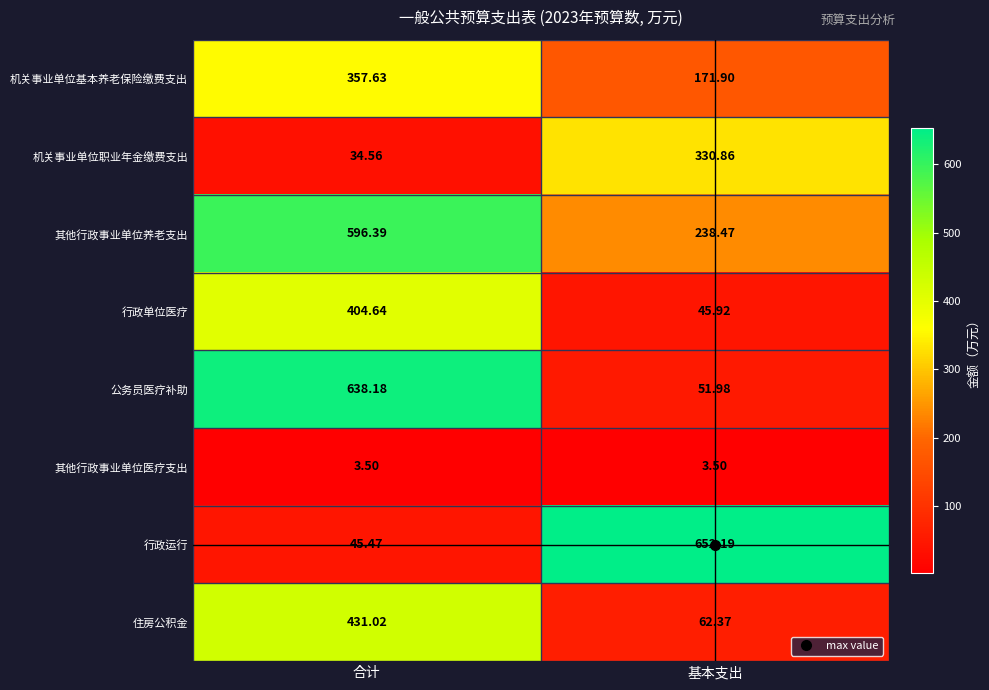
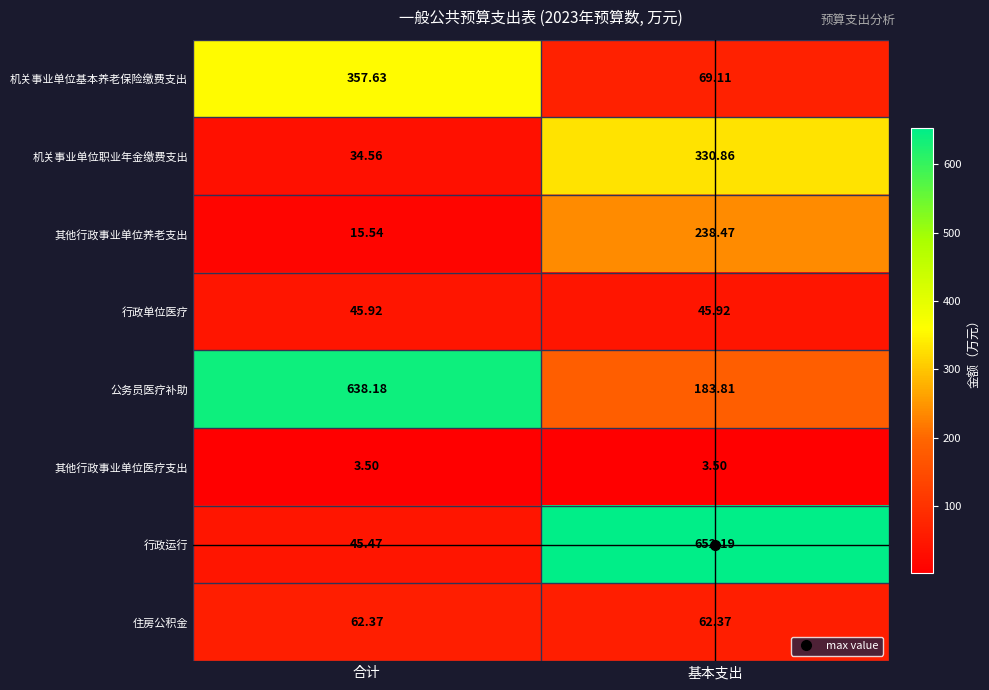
  {
    "机关事业单位基本养老保险缴费支出": {
      "合计": 357.63,
-     "基本支出": 171.90
+     "基本支出": 69.11
    },
    "机关事业单位职业年金缴费支出": {
      "合计": 34.56,
      "基本支出": 330.86
    },
    "其他行政事业单位养老支出": {
-     "合计": 596.39,
+     "合计": 15.54,
      "基本支出": 238.47
    },
    "行政单位医疗": {
-     "合计": 404.64,
+     "合计": 45.92,
      "基本支出": 45.92
    },
    "公务员医疗补助": {
      "合计": 638.18,
-     "基本支出": 51.98
+     "基本支出": 183.81
    },
    "其他行政事业单位医疗支出": {
      "合计": 3.50,
      "基本支出": 3.50
    },
    "行政运行": {
      "合计": 45.47
    },
    "住房公积金": {
-     "合计": 431.02,
+     "合计": 62.37,
      "基本支出": 62.37
    }
  }
